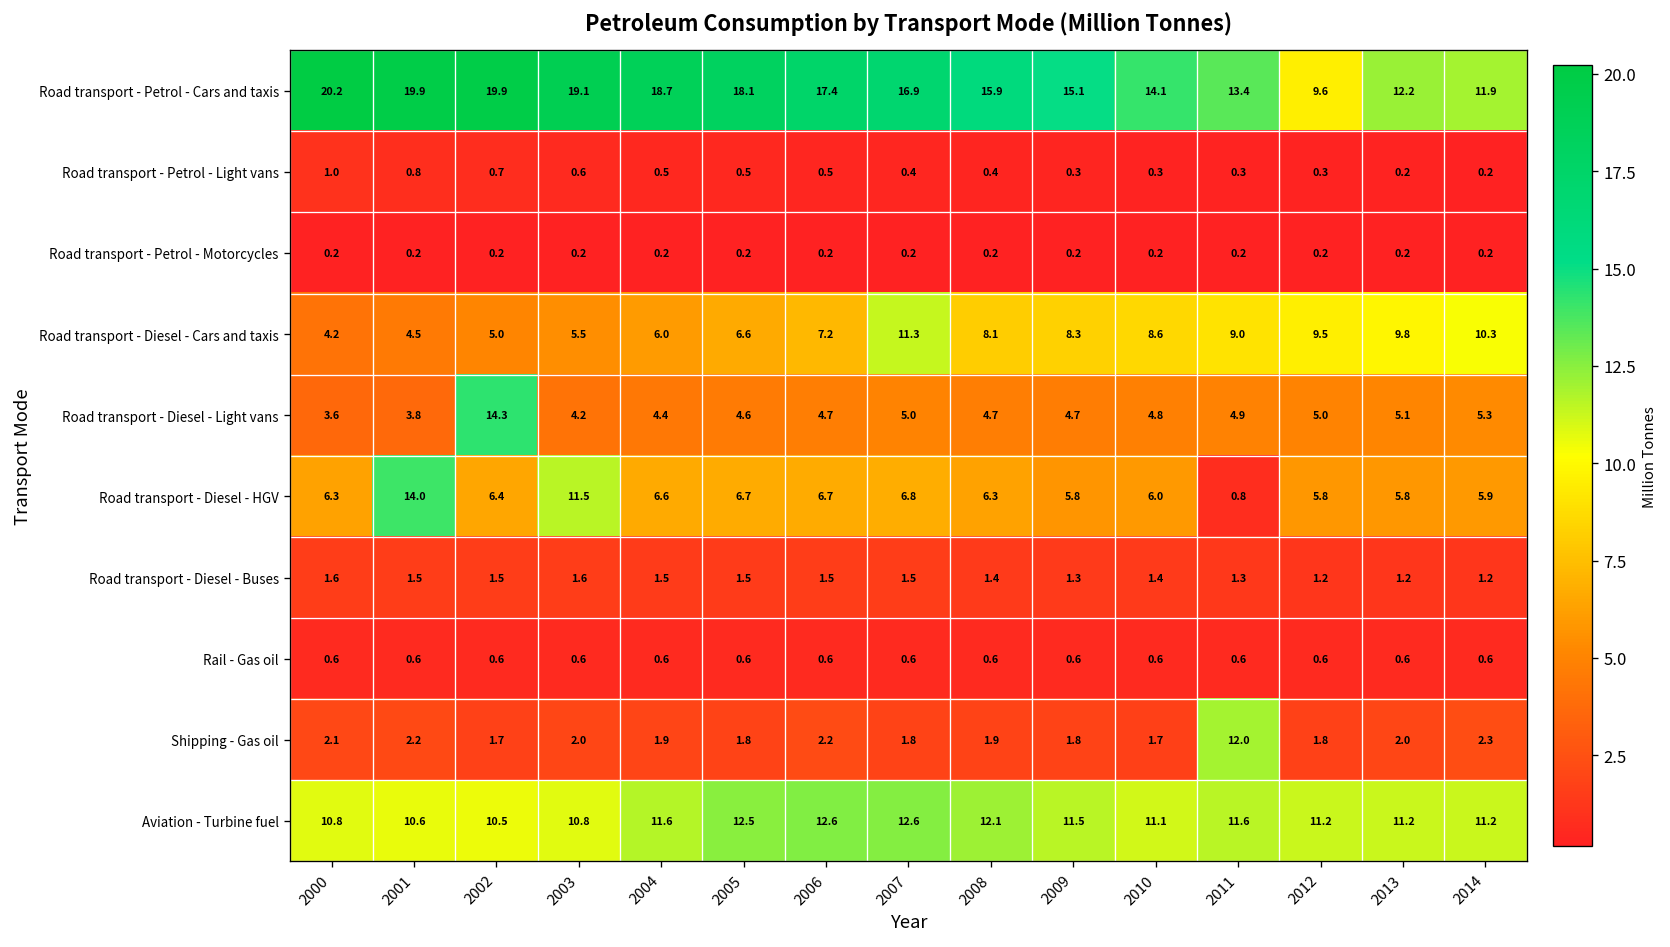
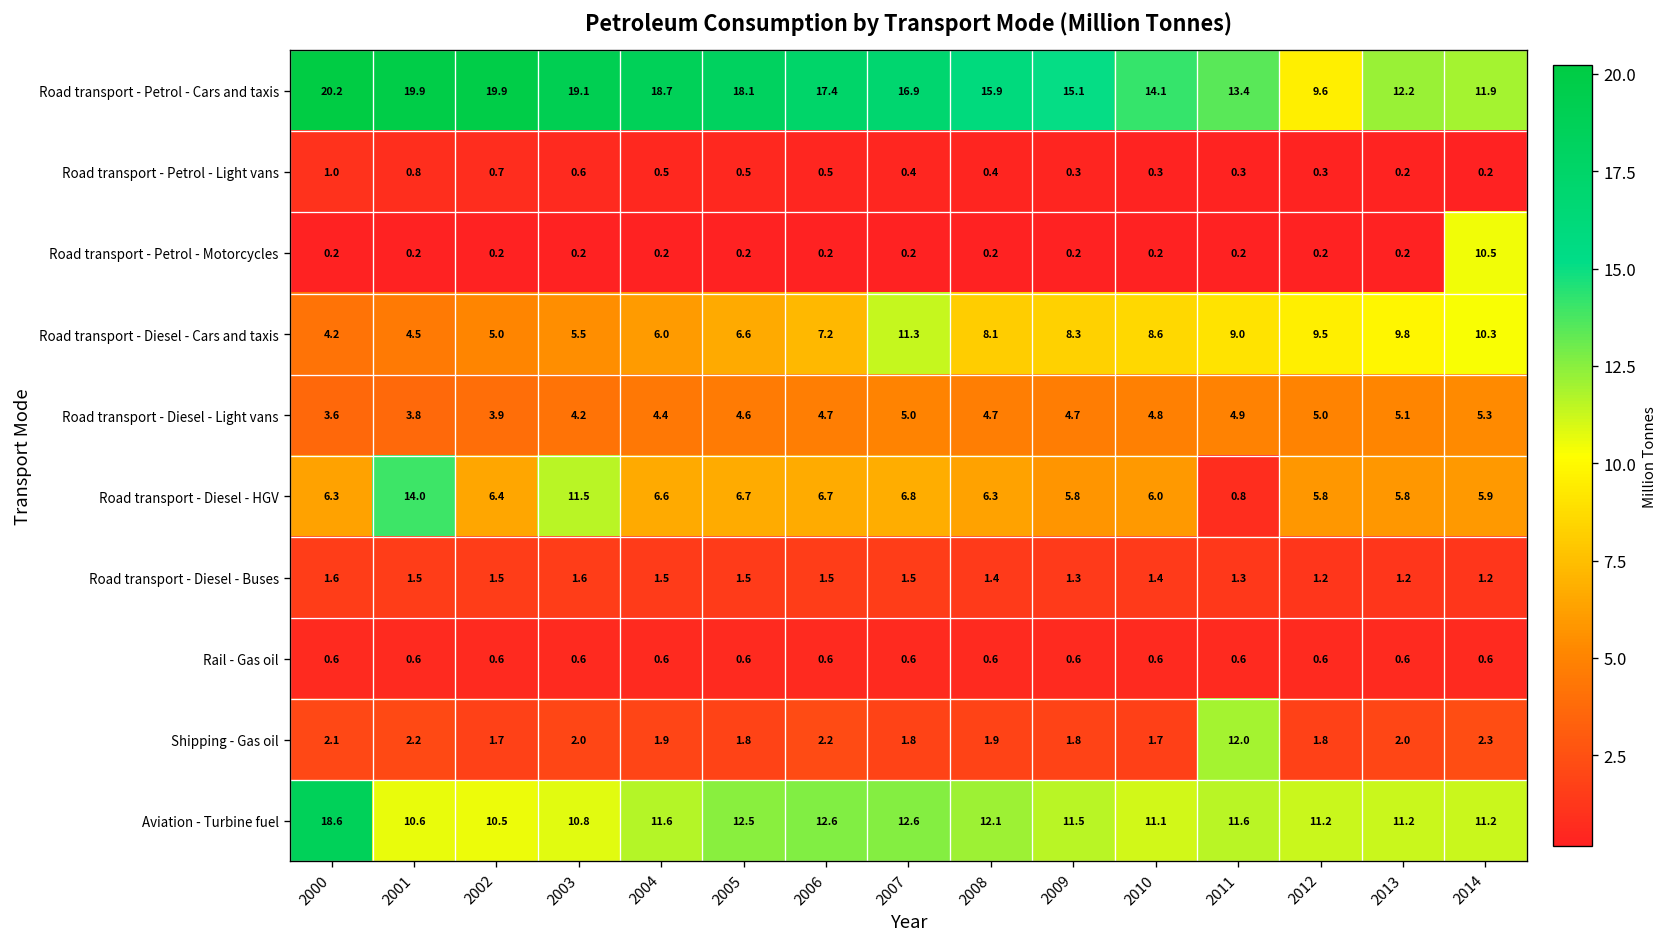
  {
    "Road transport - Petrol - Cars and taxis": {
      "2000": 20.2,
      "2001": 19.9,
      "2002": 19.9,
      "2003": 19.1,
      "2004": 18.7,
      "2005": 18.1,
      "2006": 17.4,
      "2007": 16.9,
      "2008": 15.9,
      "2009": 15.1,
      "2010": 14.1,
      "2011": 13.4,
      "2012": 9.6,
      "2013": 12.2,
      "2014": 11.9
    },
    "Road transport - Petrol - Light vans": {
      "2000": 1.0,
      "2001": 0.8,
      "2002": 0.7,
      "2003": 0.6,
      "2004": 0.5,
      "2005": 0.5,
      "2006": 0.5,
      "2007": 0.4,
      "2008": 0.4,
      "2009": 0.3,
      "2010": 0.3,
      "2011": 0.3,
      "2012": 0.3,
      "2013": 0.2,
      "2014": 0.2
    },
    "Road transport - Petrol - Motorcycles": {
      "2000": 0.2,
      "2001": 0.2,
      "2002": 0.2,
      "2003": 0.2,
      "2004": 0.2,
      "2005": 0.2,
      "2006": 0.2,
      "2007": 0.2,
      "2008": 0.2,
      "2009": 0.2,
      "2010": 0.2,
      "2011": 0.2,
      "2012": 0.2,
      "2013": 0.2,
-     "2014": 0.2
+     "2014": 10.5
    },
    "Road transport - Diesel - Cars and taxis": {
      "2000": 4.2,
      "2001": 4.5,
      "2002": 5.0,
      "2003": 5.5,
      "2004": 6.0,
      "2005": 6.6,
      "2006": 7.2,
      "2007": 11.3,
      "2008": 8.1,
      "2009": 8.3,
      "2010": 8.6,
      "2011": 9.0,
      "2012": 9.5,
      "2013": 9.8,
      "2014": 10.3
    },
    "Road transport - Diesel - Light vans": {
      "2000": 3.6,
      "2001": 3.8,
-     "2002": 14.3,
+     "2002": 3.9,
      "2003": 4.2,
      "2004": 4.4,
      "2005": 4.6,
      "2006": 4.7,
      "2007": 5.0,
      "2008": 4.7,
      "2009": 4.7,
      "2010": 4.8,
      "2011": 4.9,
      "2012": 5.0,
      "2013": 5.1,
      "2014": 5.3
    },
    "Road transport - Diesel - HGV": {
      "2000": 6.3,
      "2001": 14.0,
      "2002": 6.4,
      "2003": 11.5,
      "2004": 6.6,
      "2005": 6.7,
      "2006": 6.7,
      "2007": 6.8,
      "2008": 6.3,
      "2009": 5.8,
      "2010": 6.0,
      "2011": 0.8,
      "2012": 5.8,
      "2013": 5.8,
      "2014": 5.9
    },
    "Road transport - Diesel - Buses": {
      "2000": 1.6,
      "2001": 1.5,
      "2002": 1.5,
      "2003": 1.6,
      "2004": 1.5,
      "2005": 1.5,
      "2006": 1.5,
      "2007": 1.5,
      "2008": 1.4,
      "2009": 1.3,
      "2010": 1.4,
      "2011": 1.3,
      "2012": 1.2,
      "2013": 1.2,
      "2014": 1.2
    },
    "Rail - Gas oil": {
      "2000": 0.6,
      "2001": 0.6,
      "2002": 0.6,
      "2003": 0.6,
      "2004": 0.6,
      "2005": 0.6,
      "2006": 0.6,
      "2007": 0.6,
      "2008": 0.6,
      "2009": 0.6,
      "2010": 0.6,
      "2011": 0.6,
      "2012": 0.6,
      "2013": 0.6,
      "2014": 0.6
    },
    "Shipping - Gas oil": {
      "2000": 2.1,
      "2001": 2.2,
      "2002": 1.7,
      "2003": 2.0,
      "2004": 1.9,
      "2005": 1.8,
      "2006": 2.2,
      "2007": 1.8,
      "2008": 1.9,
      "2009": 1.8,
      "2010": 1.7,
      "2011": 12.0,
      "2012": 1.8,
      "2013": 2.0,
      "2014": 2.3
    },
    "Aviation - Turbine fuel": {
-     "2000": 10.8,
+     "2000": 18.6,
      "2001": 10.6,
      "2002": 10.5,
      "2003": 10.8,
      "2004": 11.6,
      "2005": 12.5,
      "2006": 12.6,
      "2007": 12.6,
      "2008": 12.1,
      "2009": 11.5,
      "2010": 11.1,
      "2011": 11.6,
      "2012": 11.2,
      "2013": 11.2,
      "2014": 11.2
    }
  }
